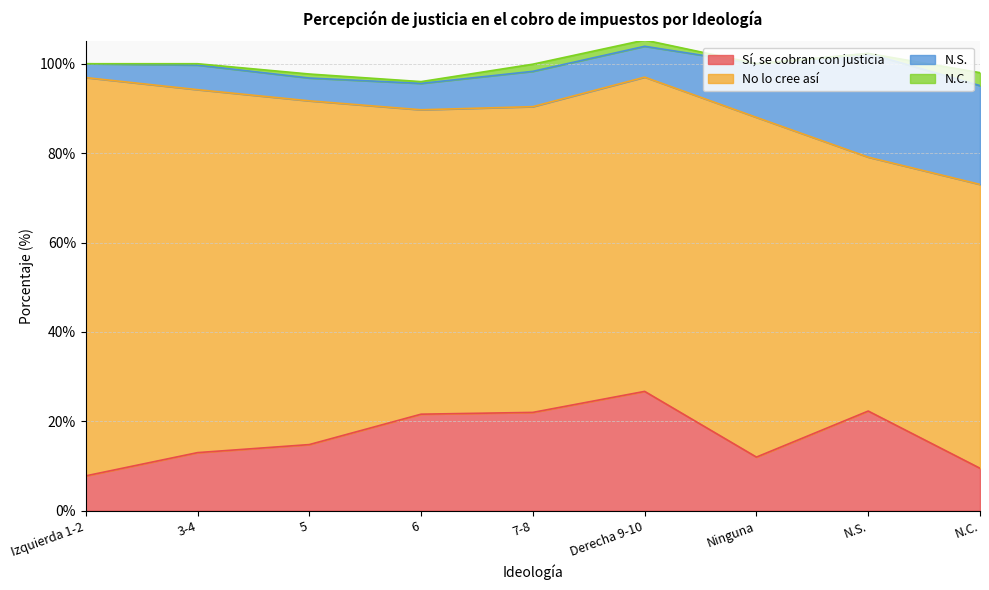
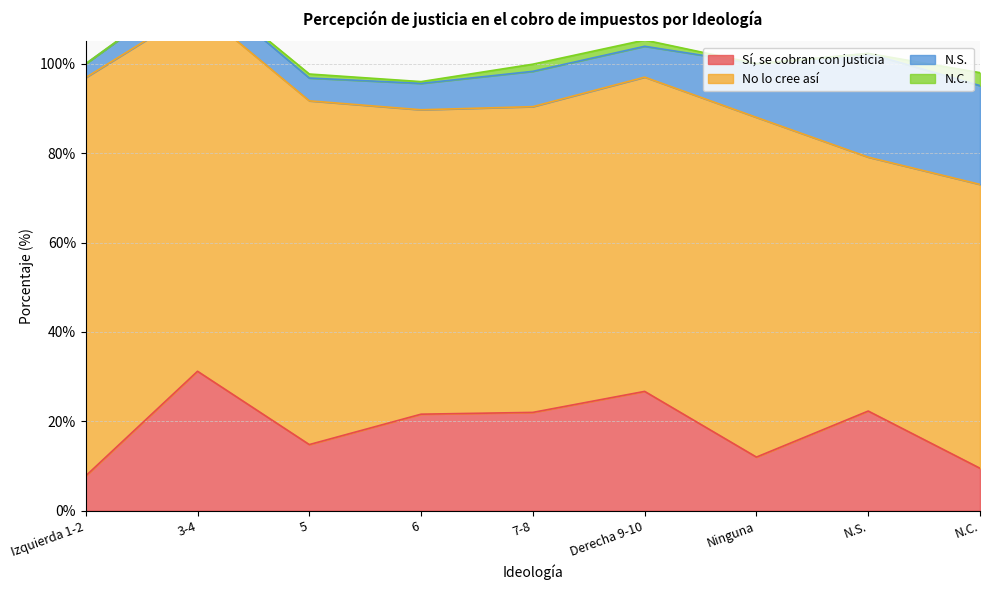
  {
    "Sí, se cobran con justicia": {
      "Izquierda 1-2": "8%",
-     "3-4": "13%",
+     "3-4": "31%",
      "5": "15%",
      "6": "22%",
      "7-8": "22%",
      "Derecha 9-10": "27%",
      "Ninguna": "12%",
      "N.S.": "22%",
      "N.C.": "10%"
    },
    "No lo cree así": {
      "Izquierda 1-2": "89%",
      "5": "77%",
      "6": "68%",
      "7-8": "68%",
      "Derecha 9-10": "70%",
      "Ninguna": "76%",
      "N.S.": "57%",
      "N.C.": "64%"
    },
    "N.S.": {
      "5": "5%",
      "7-8": "8%",
      "Derecha 9-10": "7%",
      "N.C.": "22%"
    },
    "N.C.": {
      "5": "1%",
      "7-8": "2%",
      "Derecha 9-10": "1%",
      "N.C.": "3%"
    }
  }
